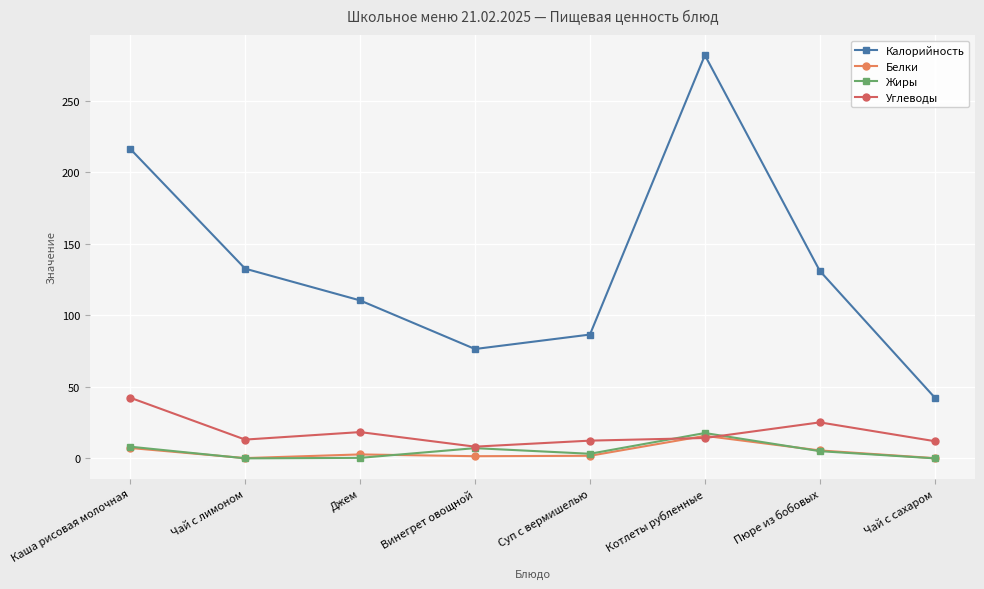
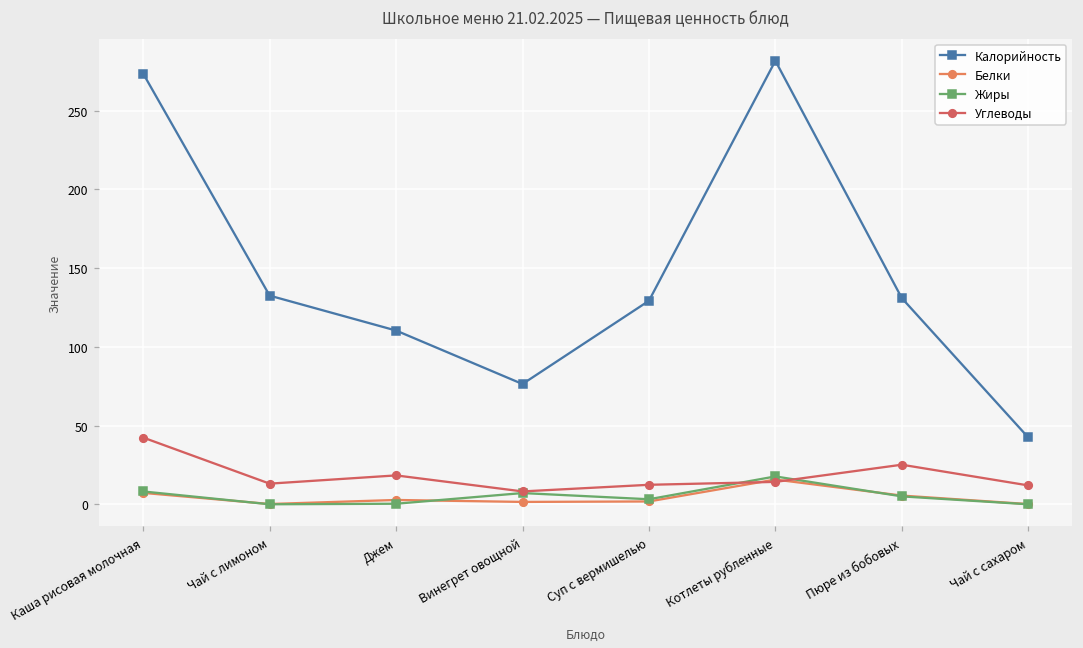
  {
    "Калорийность": {
-     "Каша рисовая молочная": 216,
+     "Каша рисовая молочная": 274,
      "Чай с лимоном": 133,
      "Джем": 110,
      "Винегрет овощной": 76,
-     "Суп с вермишелью": 87,
+     "Суп с вермишелью": 129,
      "Котлеты рубленные": 282,
      "Пюре из бобовых": 131,
      "Чай с сахаром": 43
    },
    "Жиры": {
      "Джем": 0,
      "Котлеты рубленные": 18
    }
  }
